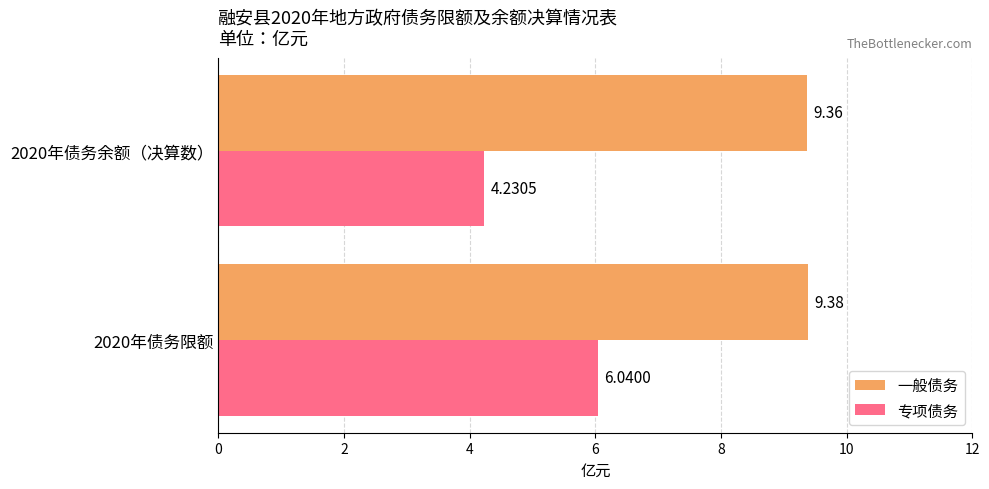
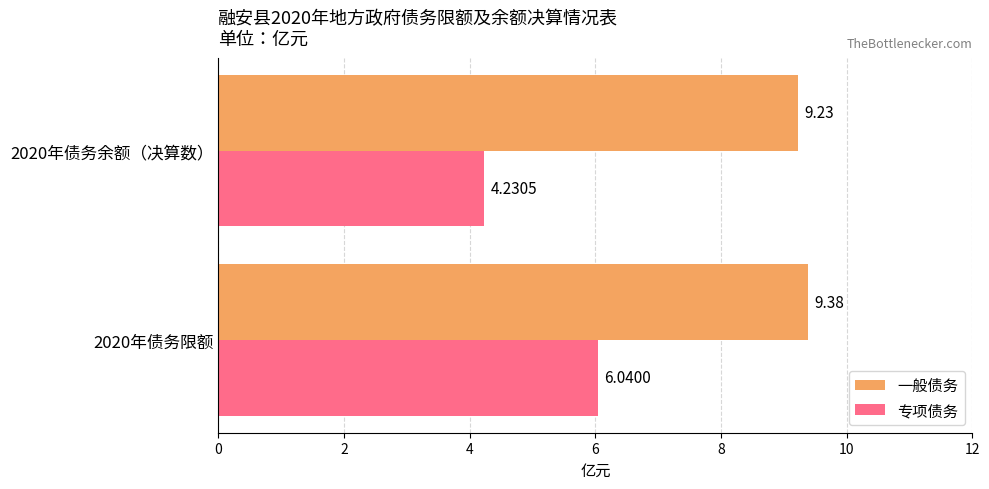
  {
    "一般债务": {
-     "2020年债务余额（决算数）": 9.36,
+     "2020年债务余额（决算数）": 9.23,
      "2020年债务限额": 9.38
    },
    "专项债务": {
      "2020年债务余额（决算数）": 4.2305,
      "2020年债务限额": 6.0400
    }
  }
